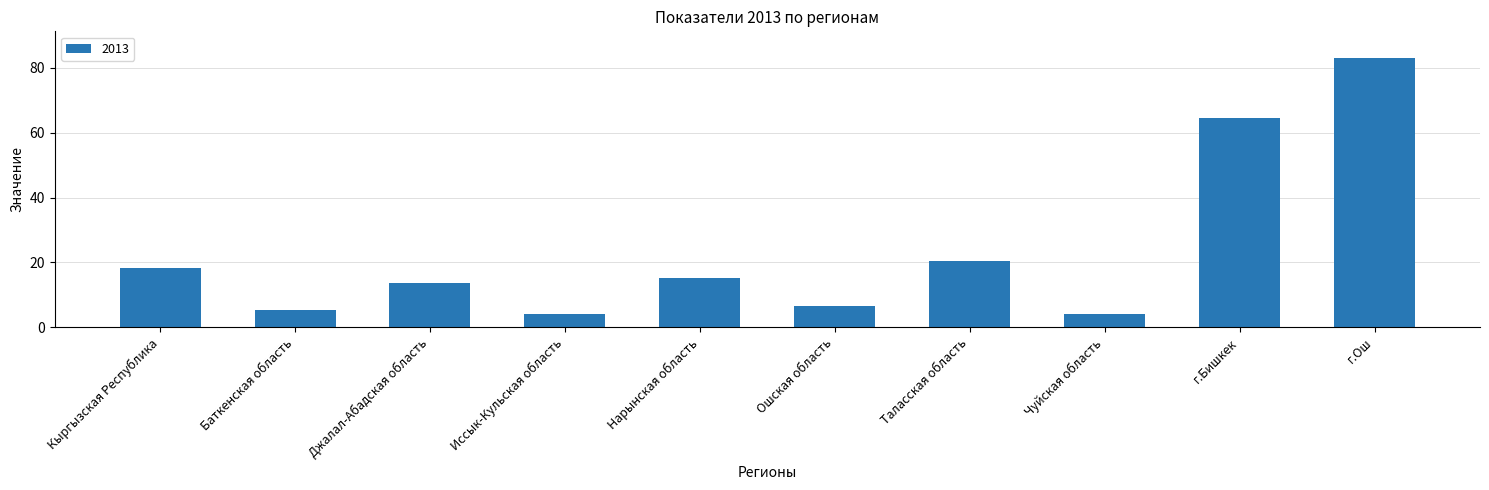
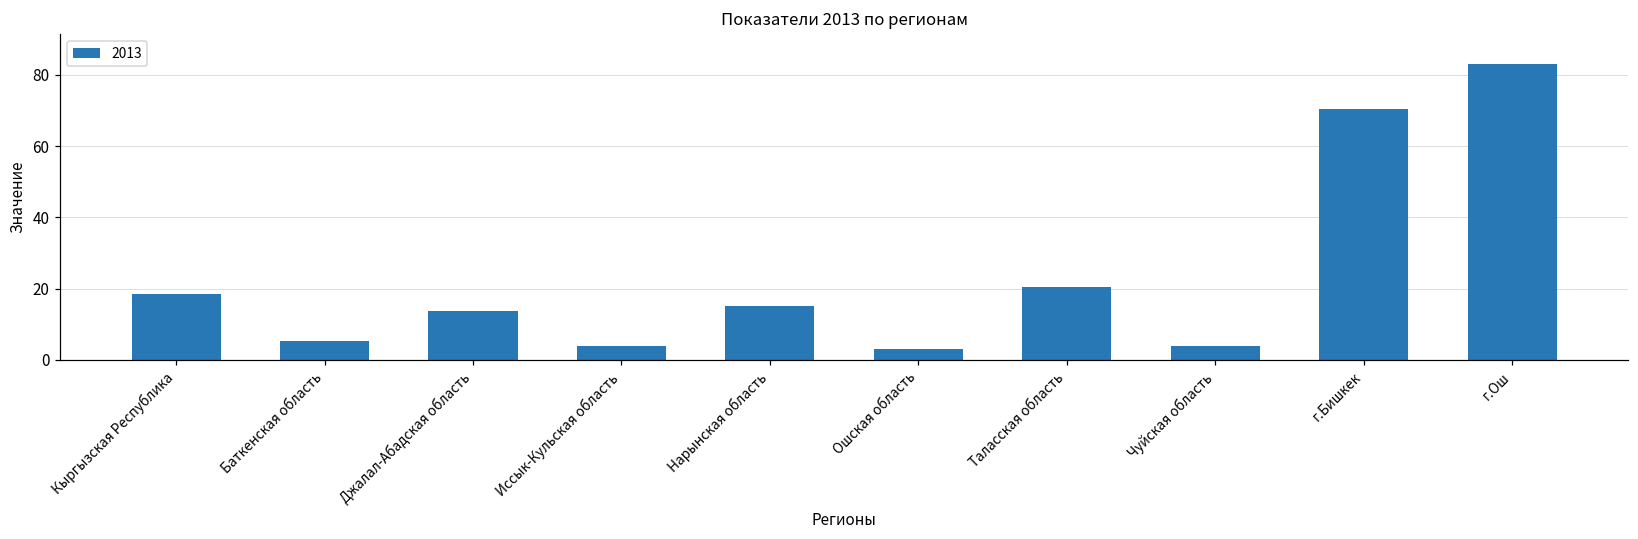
  {
    "Кыргызская Республика": 18,
    "Баткенская область": 5,
    "Джалал-Абадская область": 14,
    "Иссык-Кульская область": 4,
    "Нарынская область": 15,
-   "Ошская область": 6,
+   "Ошская область": 3,
    "Таласская область": 20,
    "Чуйская область": 4,
-   "г.Бишкек": 65,
+   "г.Бишкек": 70,
    "г.Ош": 83
  }
